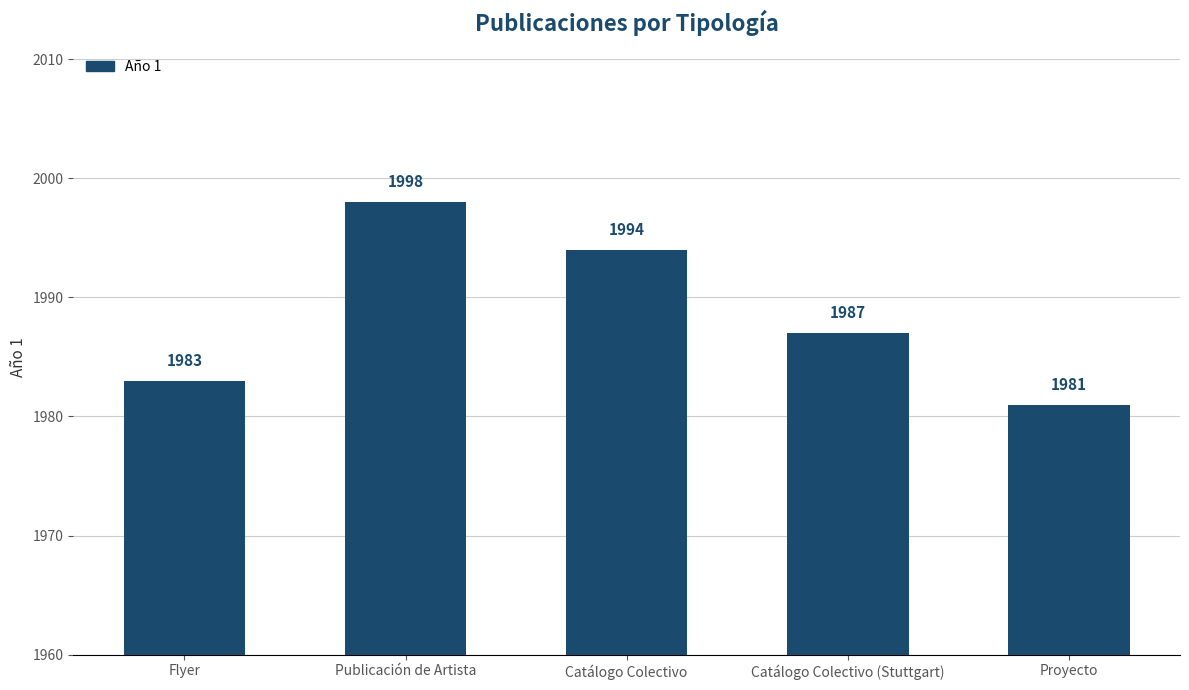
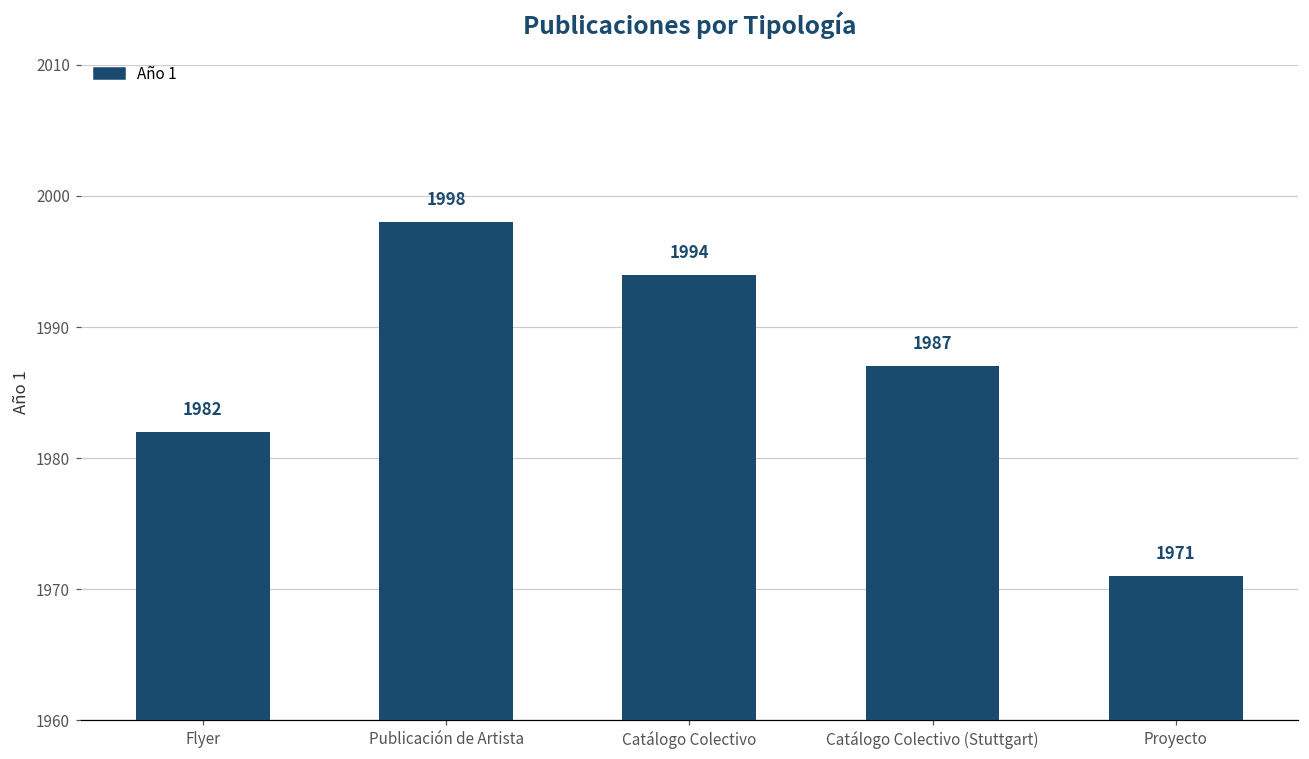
  {
-   "Flyer": 1983,
+   "Flyer": 1982,
    "Publicación de Artista": 1998,
    "Catálogo Colectivo": 1994,
    "Catálogo Colectivo (Stuttgart)": 1987,
-   "Proyecto": 1981
+   "Proyecto": 1971
  }
